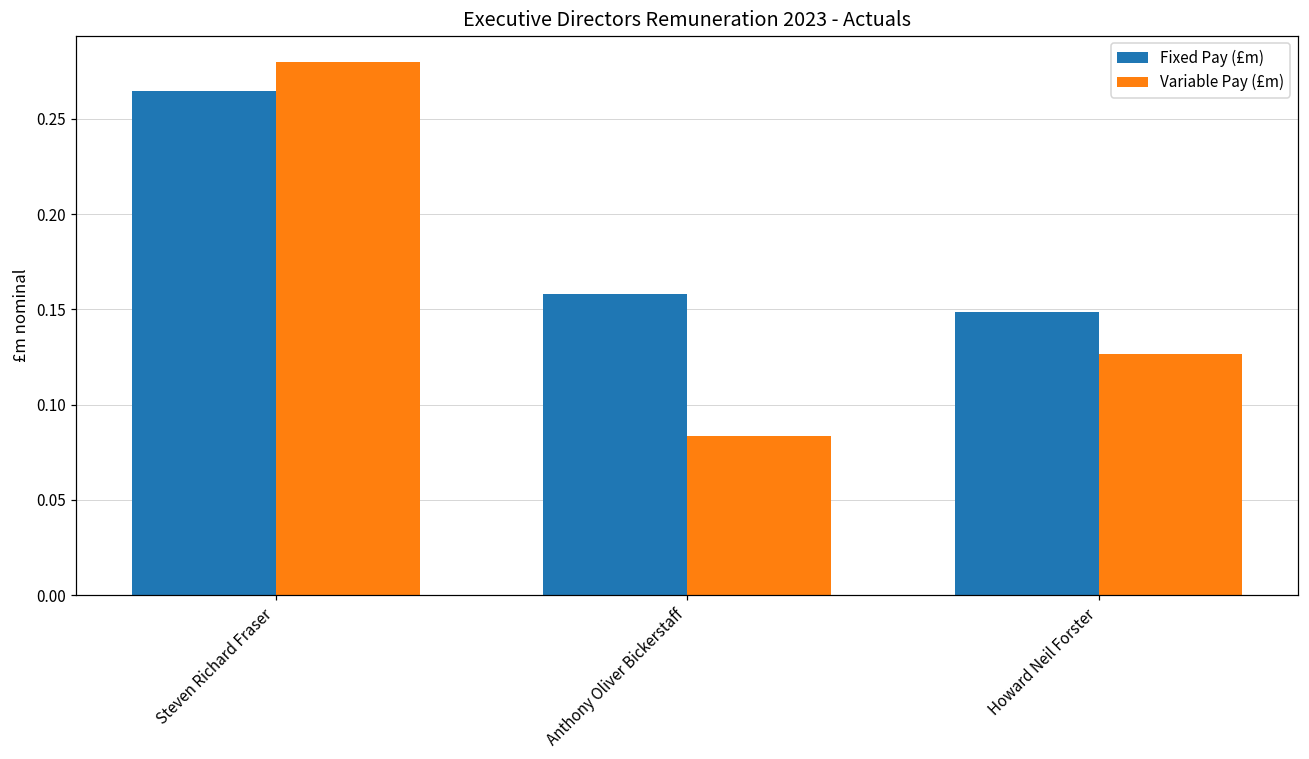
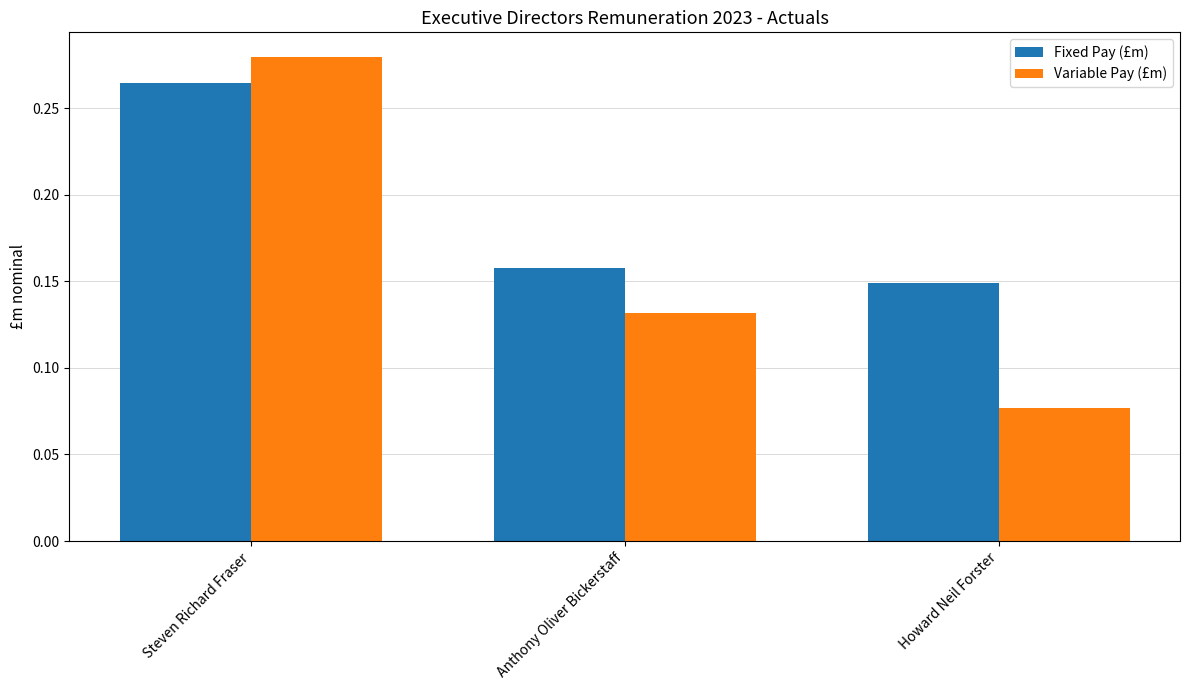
  {
    "Fixed Pay (£m)": {
      "Steven Richard Fraser": 0.265,
      "Anthony Oliver Bickerstaff": 0.158,
      "Howard Neil Forster": 0.149
    },
    "Variable Pay (£m)": {
      "Steven Richard Fraser": 0.280,
-     "Anthony Oliver Bickerstaff": 0.084,
-     "Howard Neil Forster": 0.126
+     "Anthony Oliver Bickerstaff": 0.132,
+     "Howard Neil Forster": 0.077
    }
  }
